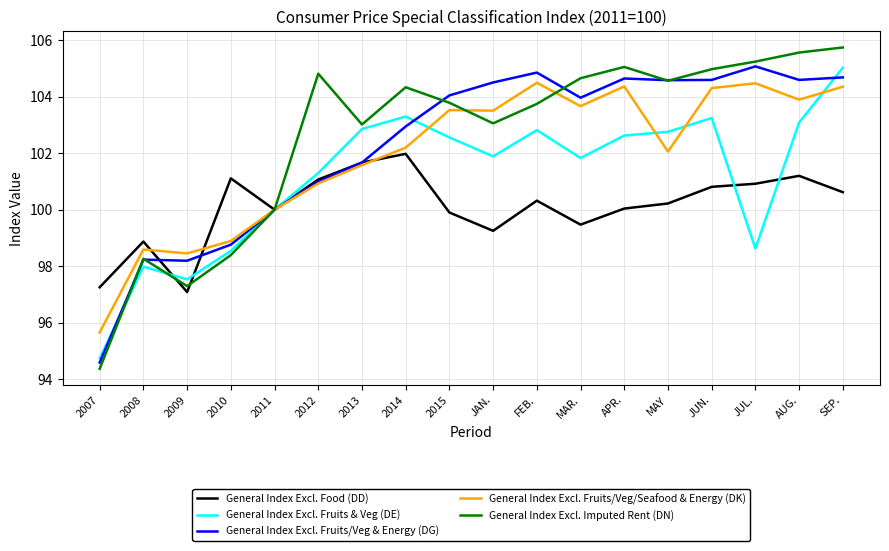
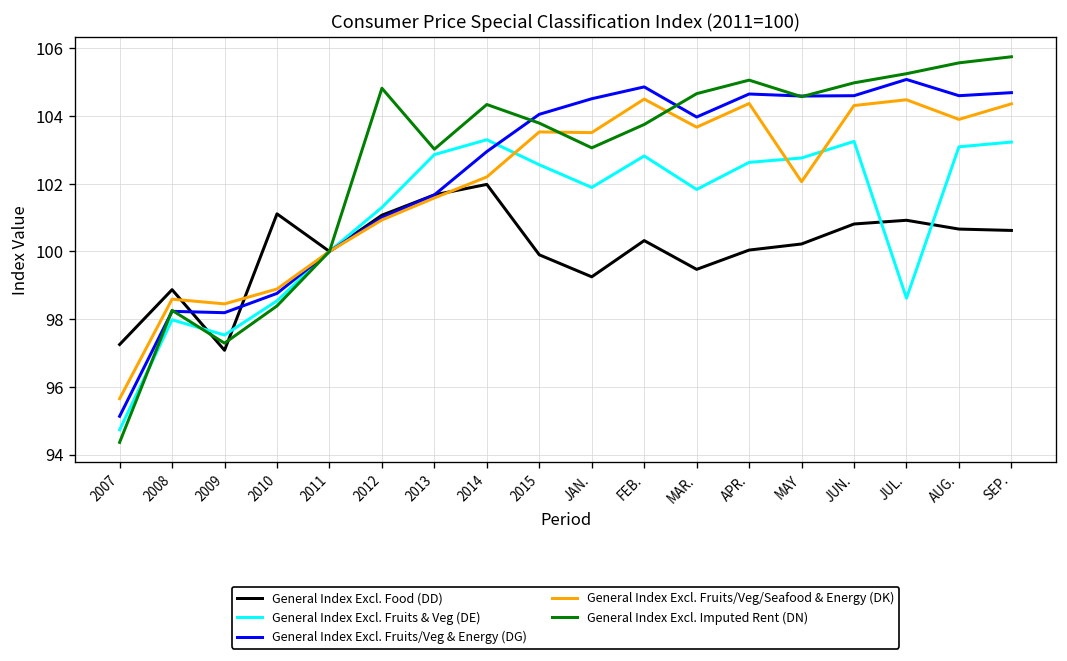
  {
    "General Index Excl. Food (DD)": {
      "2007": 97.3,
      "2008": 98.9,
      "2009": 97.1,
      "2010": 101.1,
      "2014": 102.0,
      "2015": 99.9,
      "JAN.": 99.3,
      "FEB.": 100.3,
      "MAR.": 99.5,
      "APR.": 100.0,
      "MAY": 100.2,
      "JUN.": 100.8,
      "JUL.": 100.9,
-     "AUG.": 101.2,
+     "AUG.": 100.7,
      "SEP.": 100.6
    },
    "General Index Excl. Fruits & Veg (DE)": {
      "2007": 94.7,
      "2008": 98.0,
      "2009": 97.5,
      "2010": 98.5,
      "2012": 101.3,
      "2013": 102.9,
      "2014": 103.3,
      "2015": 102.6,
      "JAN.": 101.9,
      "FEB.": 102.8,
      "MAR.": 101.8,
      "APR.": 102.6,
      "MAY": 102.8,
      "JUN.": 103.3,
      "JUL.": 98.6,
      "AUG.": 103.1,
-     "SEP.": 105.0
+     "SEP.": 103.2
    },
    "General Index Excl. Fruits/Veg & Energy (DG)": {
-     "2007": 94.6,
+     "2007": 95.1,
      "2009": 98.2,
      "2010": 98.8,
      "2014": 103.0,
      "2015": 104.1,
      "JAN.": 104.5,
      "FEB.": 104.9,
      "MAR.": 104.0,
      "APR.": 104.7,
      "JUN.": 104.6,
      "JUL.": 105.1,
      "AUG.": 104.6,
      "SEP.": 104.7
    },
    "General Index Excl. Fruits/Veg/Seafood & Energy (DK)": {
      "2007": 95.7,
      "2008": 98.6,
      "2009": 98.5,
      "2010": 98.9,
      "2013": 101.6,
      "2014": 102.2,
      "2015": 103.5,
      "JAN.": 103.5,
      "FEB.": 104.5,
      "MAR.": 103.7,
      "APR.": 104.4,
      "MAY": 102.1,
      "JUN.": 104.3,
      "JUL.": 104.5,
      "AUG.": 103.9,
      "SEP.": 104.4
    },
    "General Index Excl. Imputed Rent (DN)": {
      "2007": 94.4,
      "2009": 97.3,
      "2010": 98.4,
      "2012": 104.8,
      "2013": 103.0,
      "2014": 104.3,
      "2015": 103.8,
      "JAN.": 103.1,
      "FEB.": 103.8,
      "MAR.": 104.7,
      "APR.": 105.1,
      "JUN.": 105.0,
      "JUL.": 105.3,
      "AUG.": 105.6,
      "SEP.": 105.8
    }
  }
